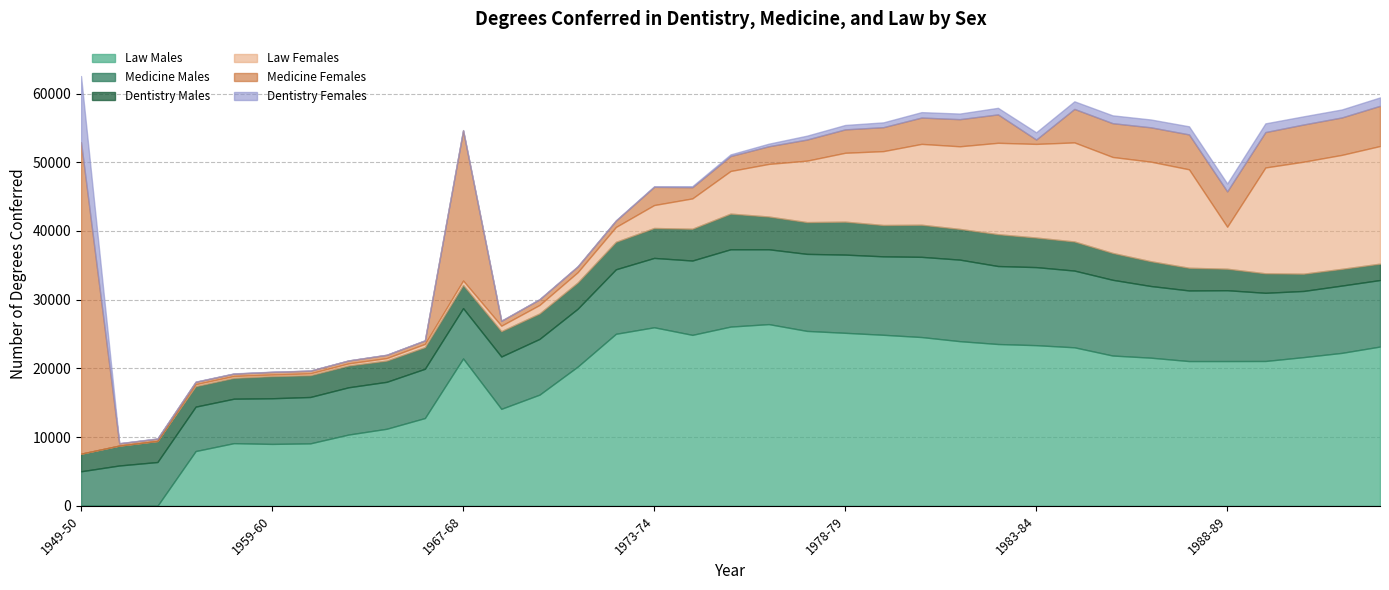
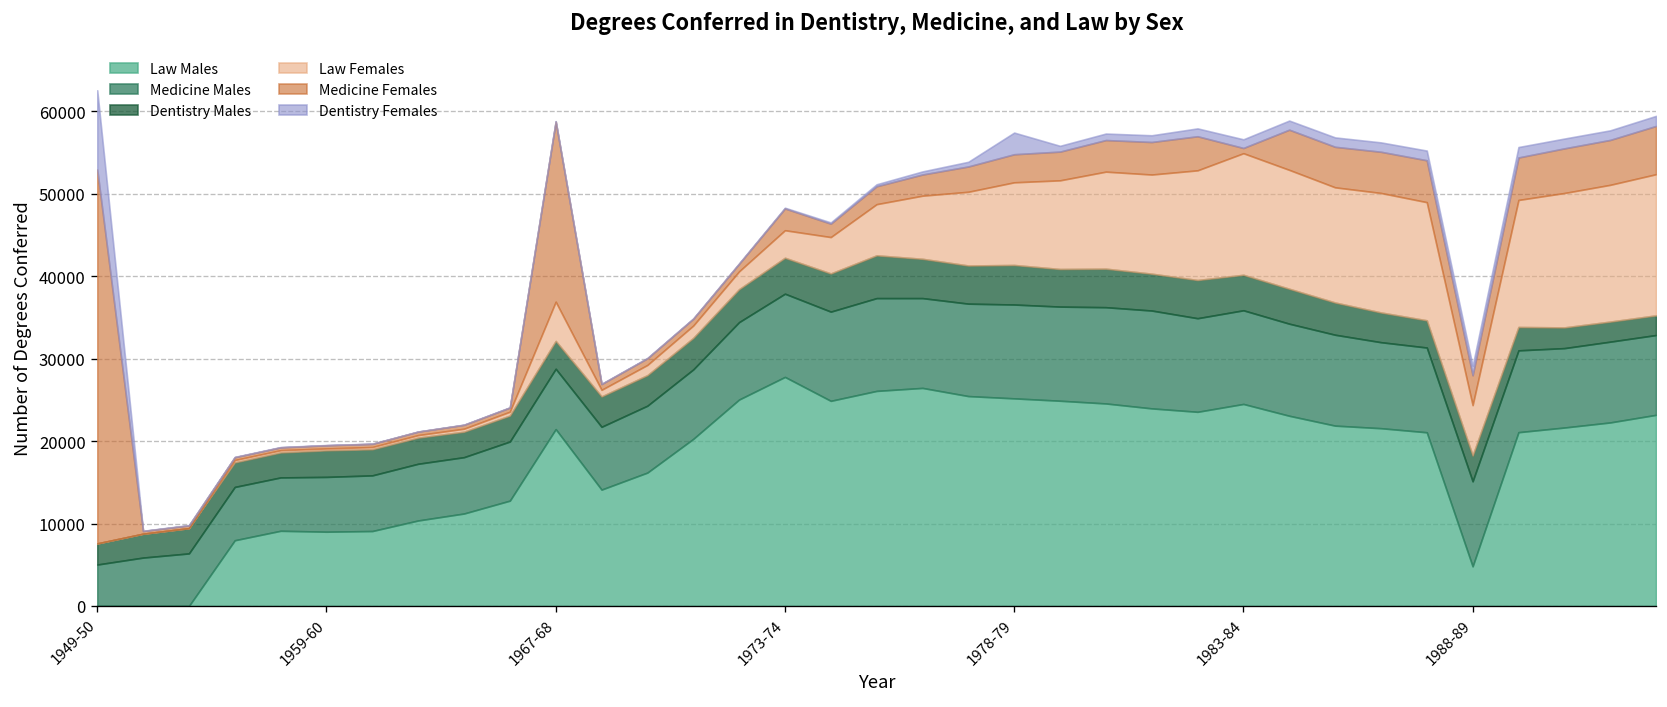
  {
    "Law Males": {
      "1949-50": 0,
      "1959-60": 9000,
      "1967-68": 21000,
-     "1973-74": 26000,
+     "1973-74": 28000,
      "1978-79": 25000,
-     "1983-84": 23000,
-     "1988-89": 21000
+     "1983-84": 25000,
+     "1988-89": 5000
    },
    "Law Females": {
-     "1967-68": 1000,
+     "1967-68": 5000,
      "1973-74": 3000,
      "1978-79": 10000,
-     "1983-84": 14000,
+     "1983-84": 15000,
      "1988-89": 6000
    },
    "Medicine Females": {
      "1949-50": 45000,
      "1978-79": 3000,
      "1983-84": 1000,
-     "1988-89": 5000
+     "1988-89": 4000
    },
    "Dentistry Females": {
      "1949-50": 10000,
-     "1978-79": 1000,
+     "1978-79": 3000,
      "1983-84": 1000,
      "1988-89": 1000
    }
  }
